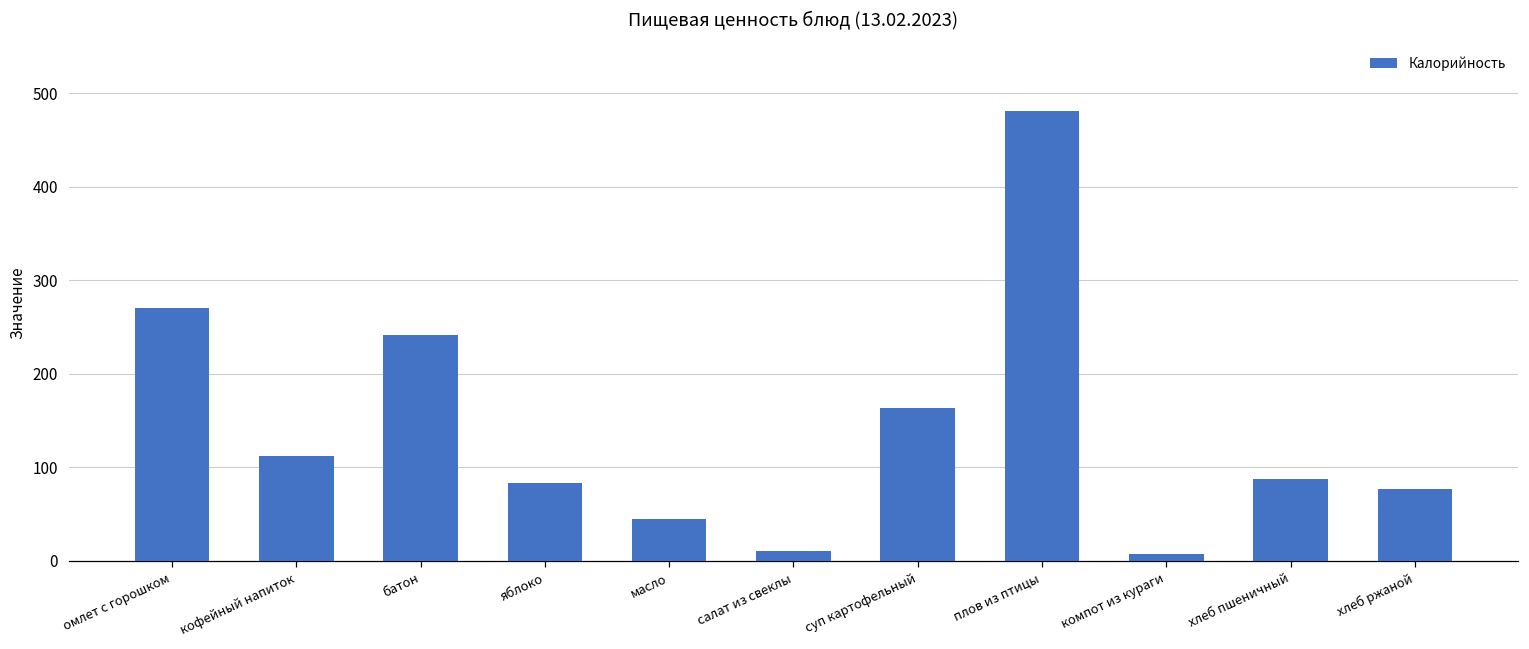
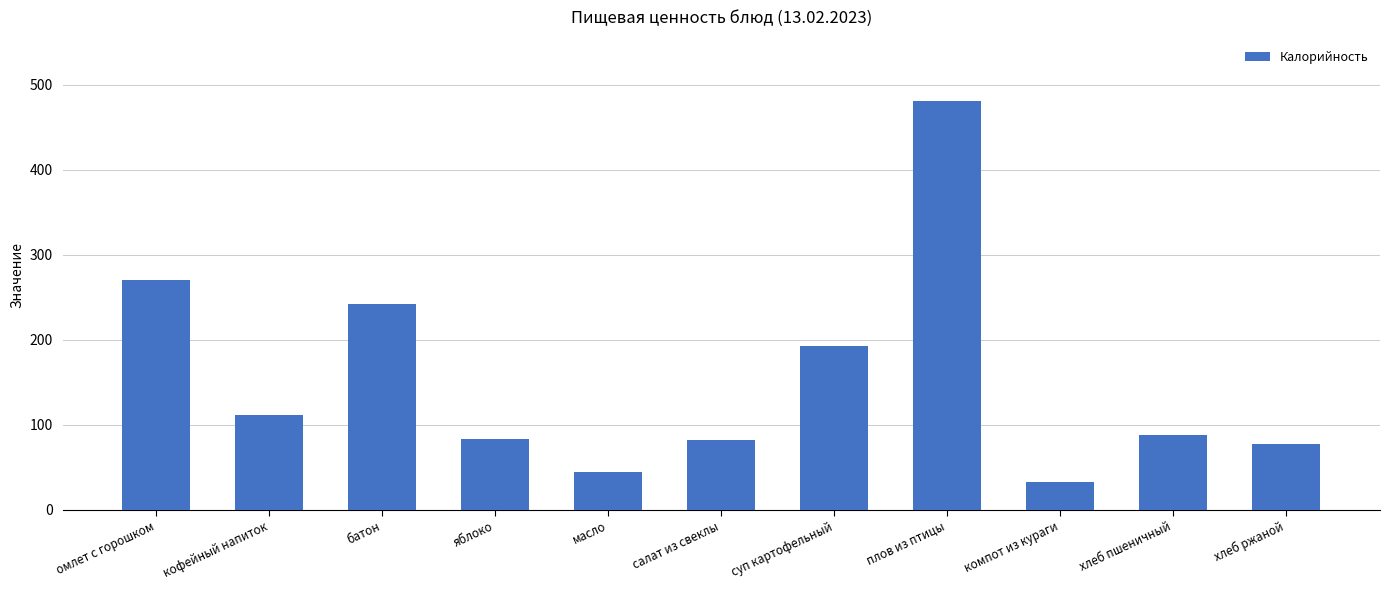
  {
    "омлет с горошком": 270,
    "кофейный напиток": 110,
    "батон": 240,
    "яблоко": 80,
    "масло": 50,
-   "салат из свеклы": 10,
-   "суп картофельный": 160,
+   "салат из свеклы": 80,
+   "суп картофельный": 190,
    "плов из птицы": 480,
-   "компот из кураги": 10,
+   "компот из кураги": 30,
    "хлеб пшеничный": 90,
    "хлеб ржаной": 80
  }
